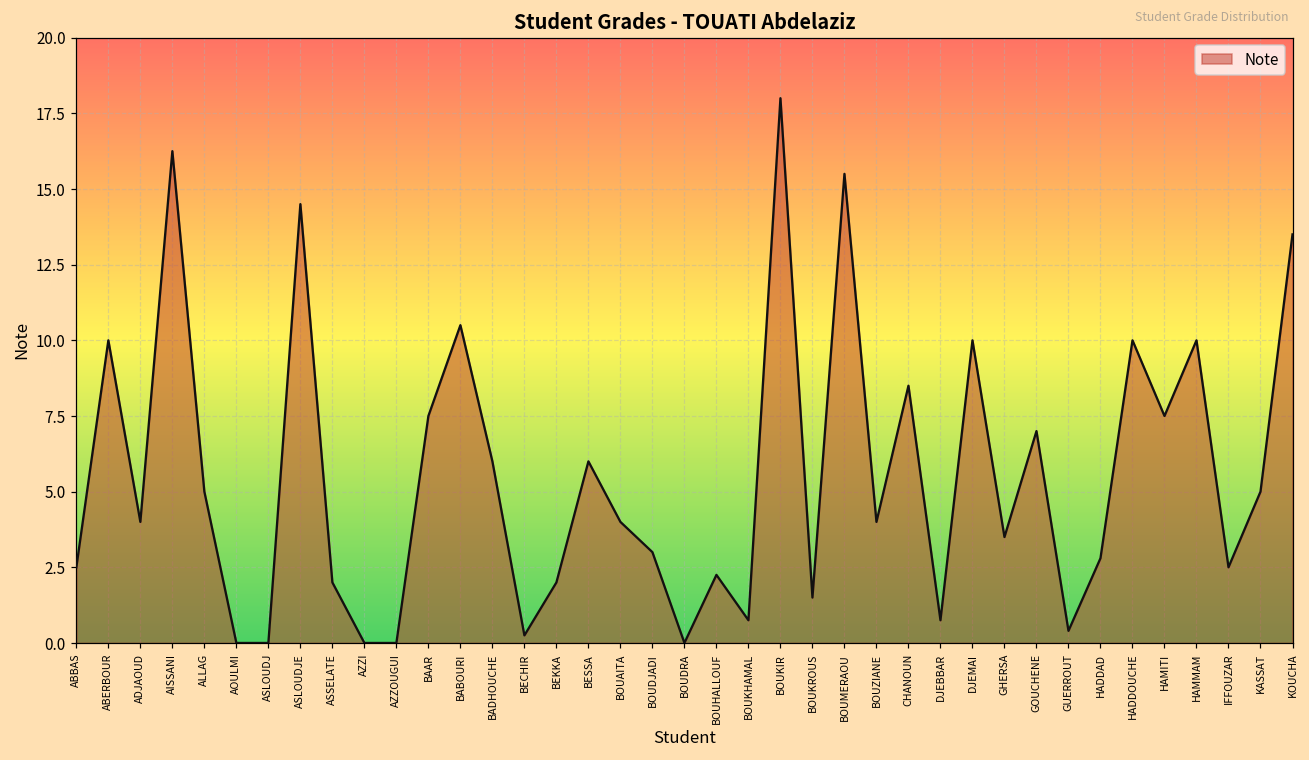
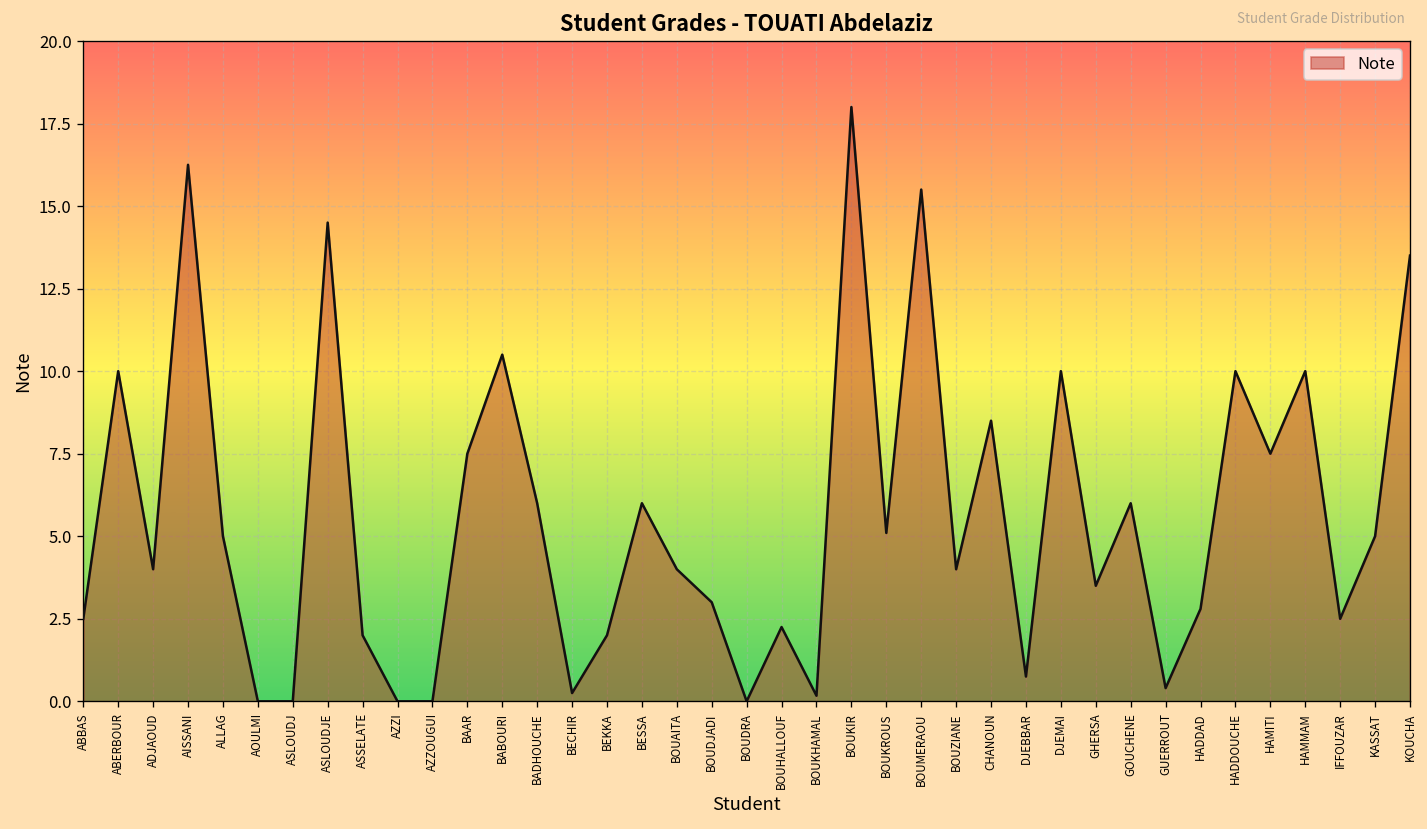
  {
    "ABBAS": 2.5,
    "ABERBOUR": 10.0,
    "ADJAOUD": 4.0,
    "AISSANI": 16.3,
    "ALLAG": 5.0,
    "AOULMI": 0.0,
    "ASLOUDJ": 0.0,
    "ASLOUDJE": 14.5,
    "ASSELATE": 2.0,
    "AZZI": 0.0,
    "AZZOUGUI": 0.0,
    "BAAR": 7.5,
    "BABOURI": 10.5,
    "BADHOUCHE": 6.0,
    "BECHIR": 0.3,
    "BEKKA": 2.0,
    "BESSA": 6.0,
    "BOUAITA": 4.0,
    "BOUDJADI": 3.0,
    "BOUDRA": 0.0,
    "BOUHALLOUF": 2.3,
-   "BOUKHAMAL": 0.8,
+   "BOUKHAMAL": 0.2,
    "BOUKIR": 18.0,
-   "BOUKROUS": 1.5,
+   "BOUKROUS": 5.1,
    "BOUMERAOU": 15.5,
    "BOUZIANE": 4.0,
    "CHANOUN": 8.5,
    "DJEBBAR": 0.8,
    "DJEMAI": 10.0,
    "GHERSA": 3.5,
-   "GOUCHENE": 7,
+   "GOUCHENE": 6,
    "GUERROUT": 0.4,
    "HADDAD": 2.8,
    "HADDOUCHE": 10.0,
    "HAMITI": 7.5,
    "HAMMAM": 10.0,
    "IFFOUZAR": 2.5,
    "KASSAT": 5.0,
    "KOUCHA": 13.5
  }
